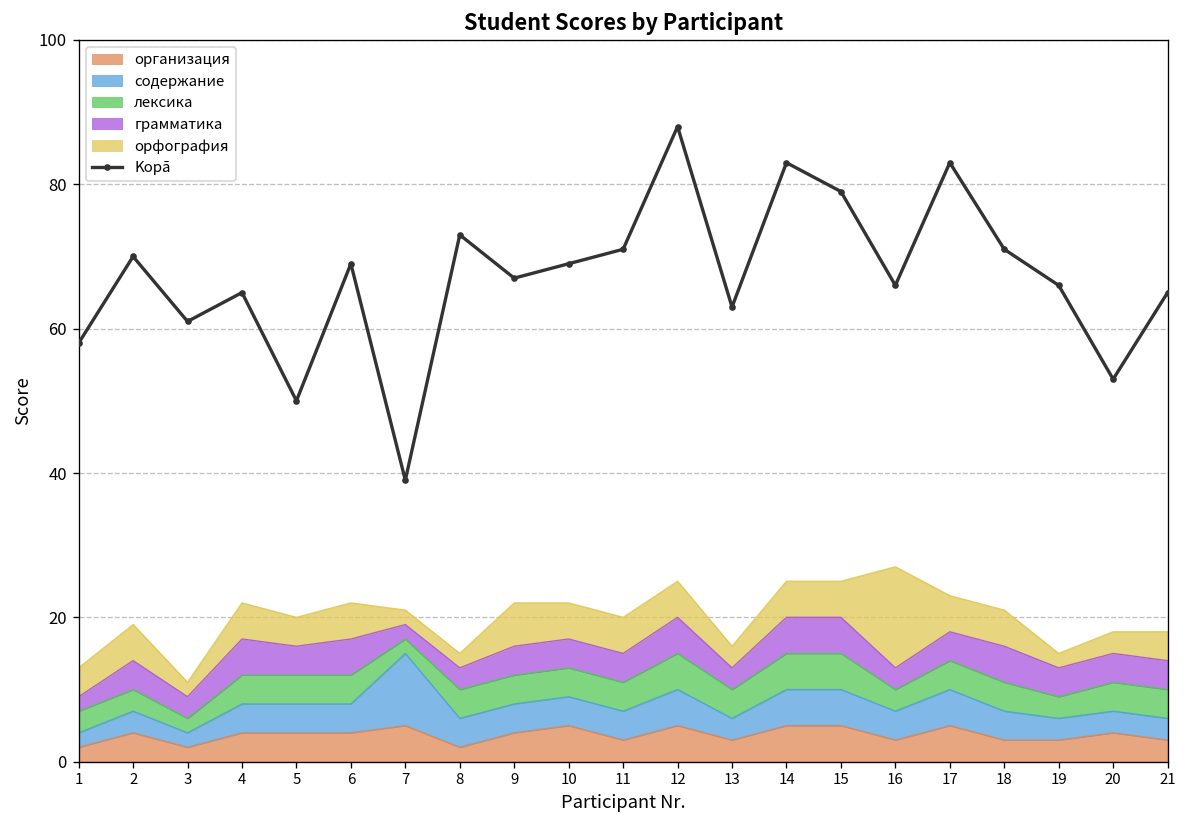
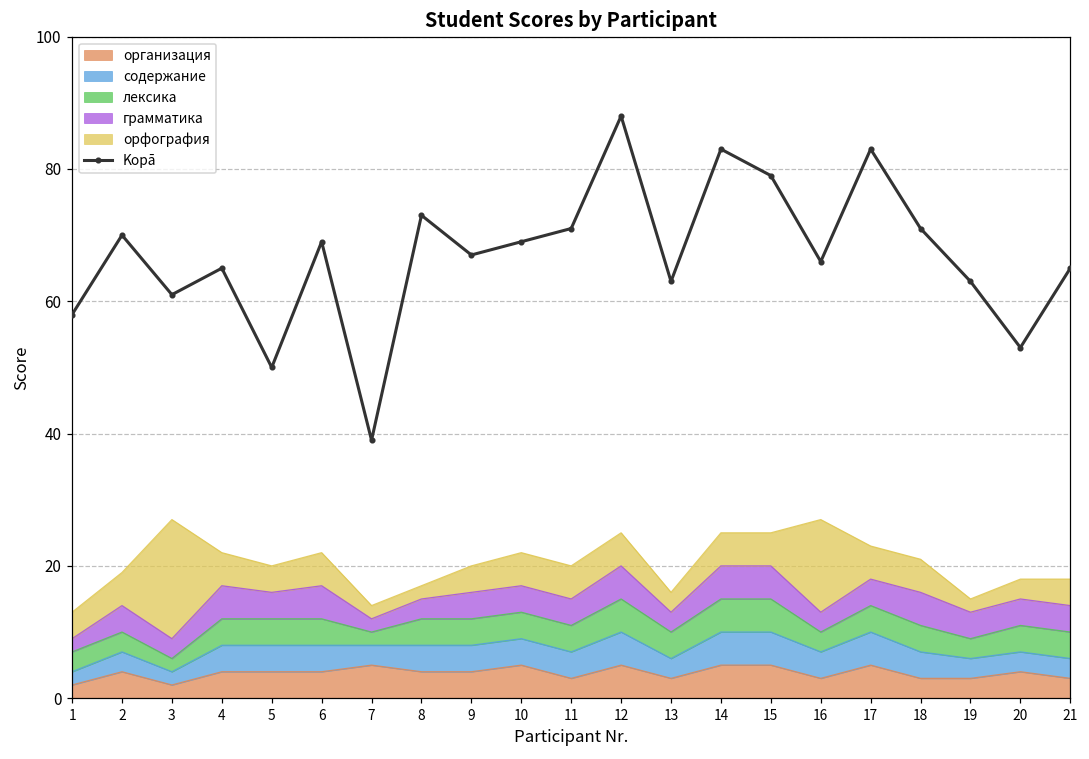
  {
    "организация": {
      "1": 2,
      "2": 4,
      "3": 2,
      "4": 4,
      "5": 4,
      "6": 4,
      "7": 5,
-     "8": 2,
+     "8": 4,
      "9": 4,
      "10": 5,
      "11": 3,
      "12": 5,
      "13": 3,
      "14": 5,
      "15": 5,
      "16": 3,
      "17": 5,
      "18": 3,
      "19": 3,
      "20": 4,
      "21": 3
    },
    "содержание": {
-     "7": 10,
+     "7": 3,
      "8": 4
    },
    "лексика": {
      "7": 2,
      "8": 4
    },
    "грамматика": {
      "7": 2,
      "8": 3
    },
    "орфография": {
-     "3": 2,
+     "3": 18,
      "7": 2,
      "8": 2,
-     "9": 6
+     "9": 4
    },
    "Kopā": {
      "1": 58,
      "2": 70,
      "3": 61,
      "4": 65,
      "5": 50,
      "6": 69,
      "7": 39,
      "8": 73,
      "9": 67,
      "10": 69,
      "11": 71,
      "12": 88,
      "13": 63,
      "14": 83,
      "15": 79,
      "16": 66,
      "17": 83,
      "18": 71,
-     "19": 66,
+     "19": 63,
      "20": 53,
      "21": 65
    }
  }
